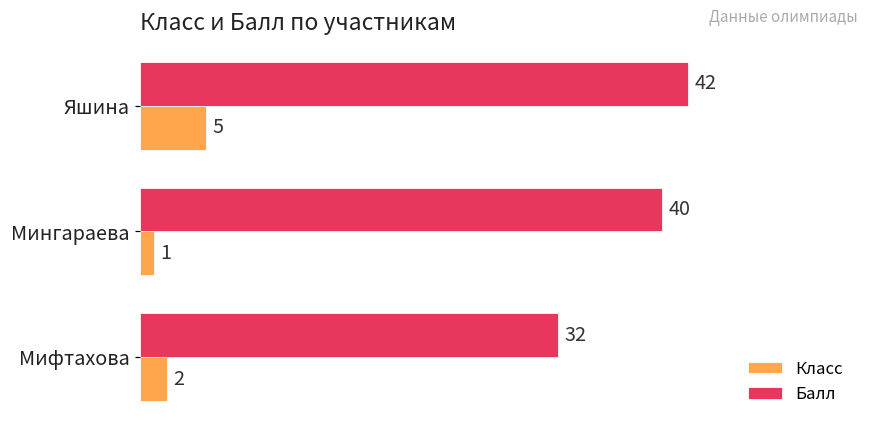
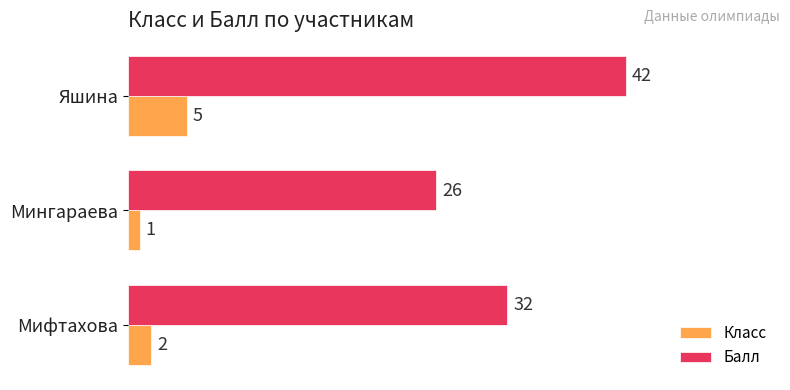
  {
    "Класс": {
      "Яшина": 5,
      "Мингараева": 1,
      "Мифтахова": 2
    },
    "Балл": {
      "Яшина": 42,
-     "Мингараева": 40,
+     "Мингараева": 26,
      "Мифтахова": 32
    }
  }
